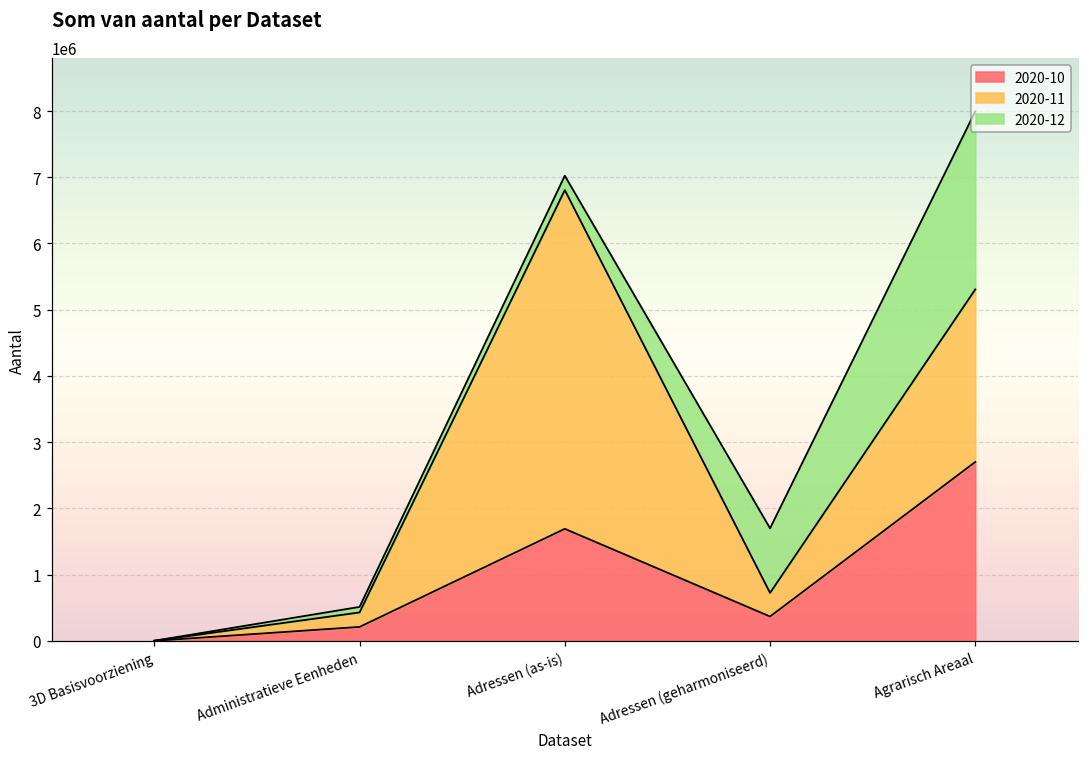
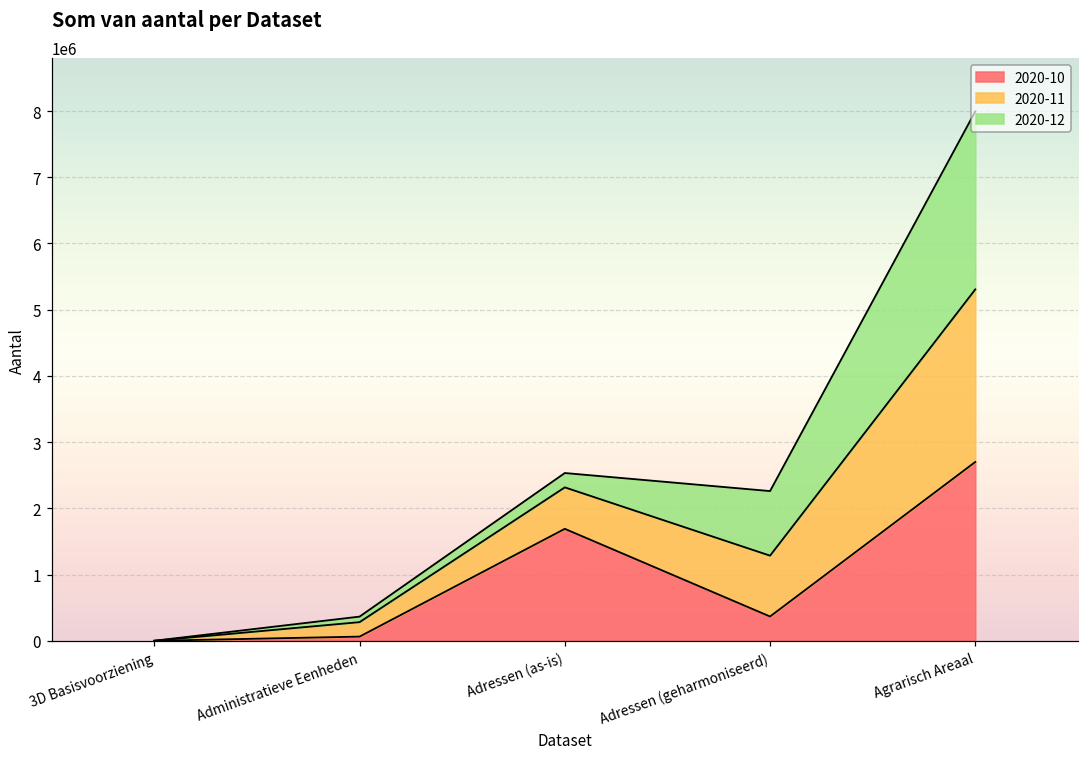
  {
    "2020-10": {
-     "Administratieve Eenheden": 200000,
+     "Administratieve Eenheden": 100000,
      "Adressen (as-is)": 1700000,
      "Adressen (geharmoniseerd)": 400000,
      "Agrarisch Areaal": 2700000
    },
    "2020-11": {
      "Administratieve Eenheden": 200000,
-     "Adressen (as-is)": 5100000,
-     "Adressen (geharmoniseerd)": 400000,
+     "Adressen (as-is)": 600000,
+     "Adressen (geharmoniseerd)": 900000,
      "Agrarisch Areaal": 2600000
    },
    "2020-12": {
      "Administratieve Eenheden": 100000,
      "Adressen (as-is)": 200000,
      "Adressen (geharmoniseerd)": 1000000
    }
  }
